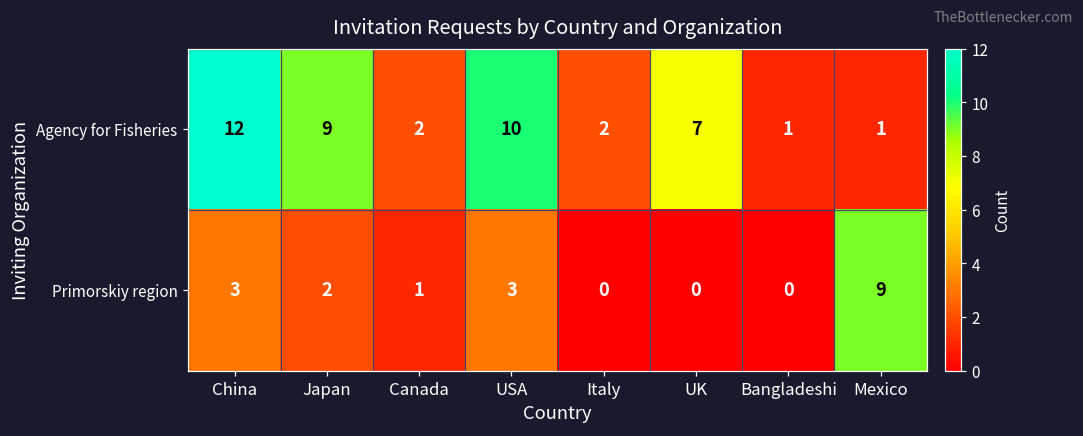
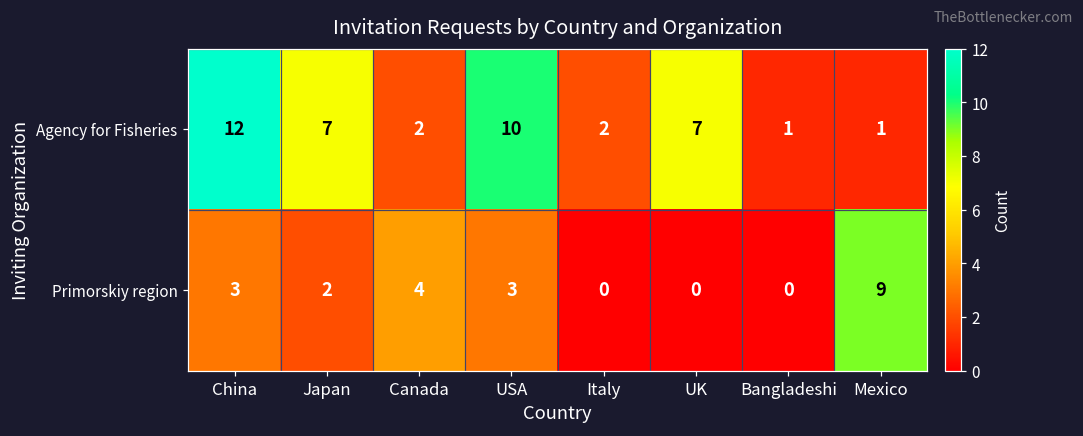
  {
    "Agency for Fisheries": {
      "China": 12,
-     "Japan": 9,
+     "Japan": 7,
      "Canada": 2,
      "USA": 10,
      "Italy": 2,
      "UK": 7,
      "Bangladeshi": 1,
      "Mexico": 1
    },
    "Primorskiy region": {
      "China": 3,
      "Japan": 2,
-     "Canada": 1,
+     "Canada": 4,
      "USA": 3,
      "Italy": 0,
      "UK": 0,
      "Bangladeshi": 0,
      "Mexico": 9
    }
  }
